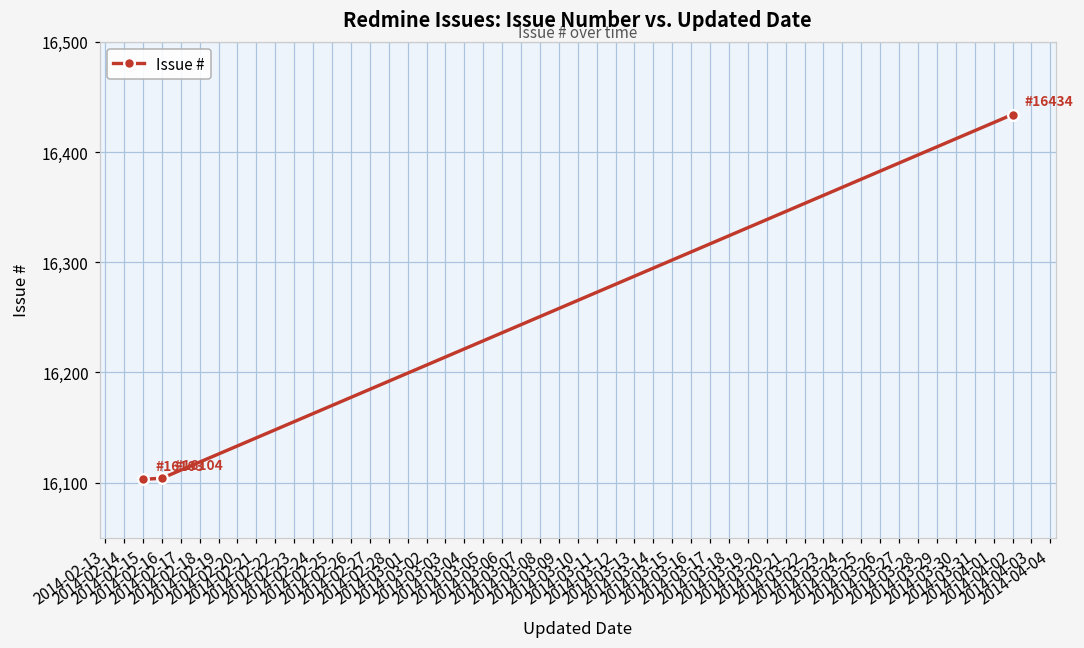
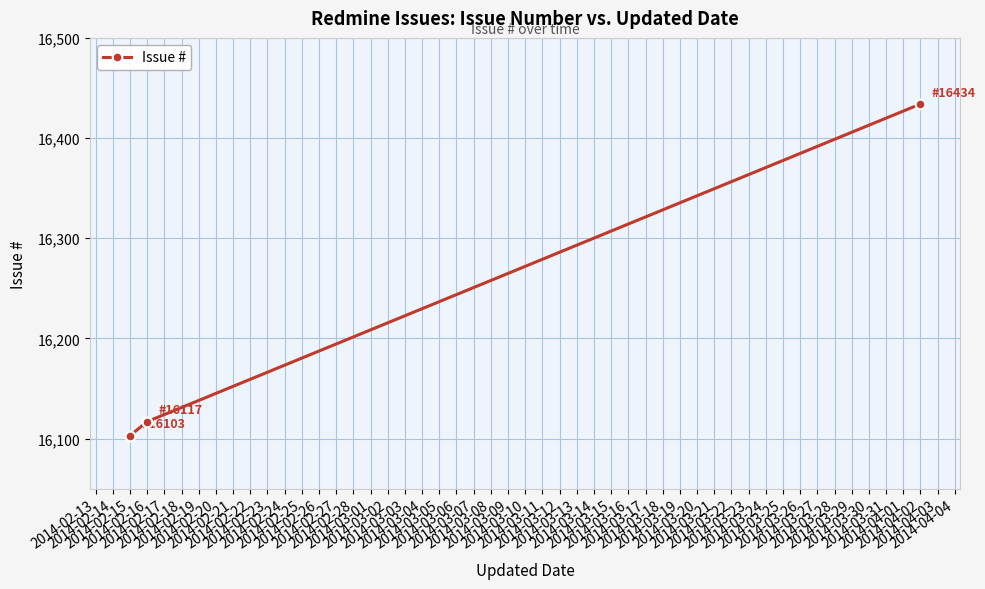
  {
-   "2014-02-16": 16104,
+   "2014-02-16": 16117,
    "2014-04-02": 16434
  }
